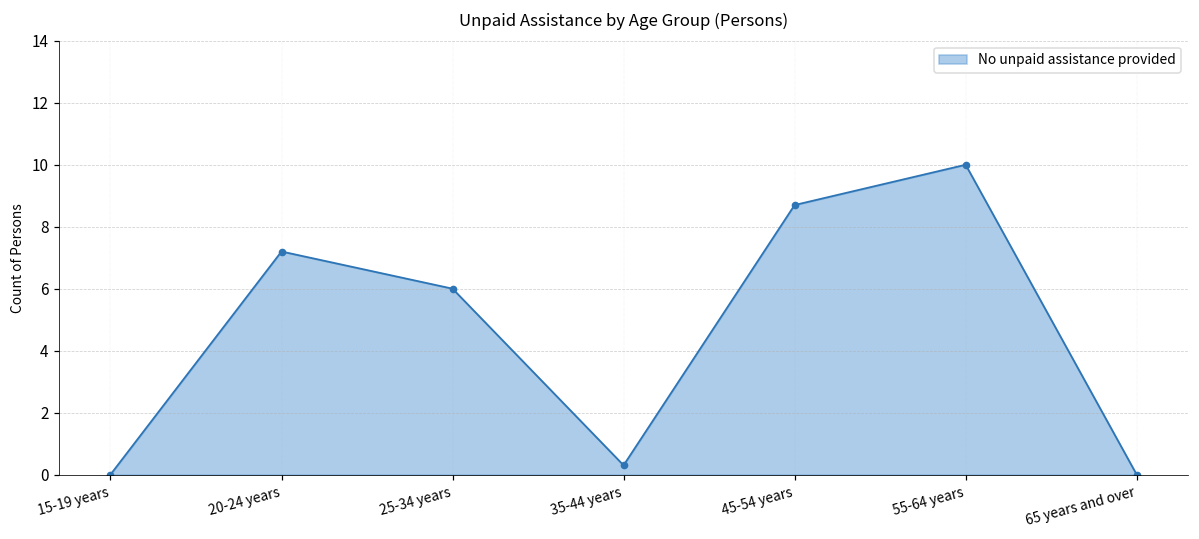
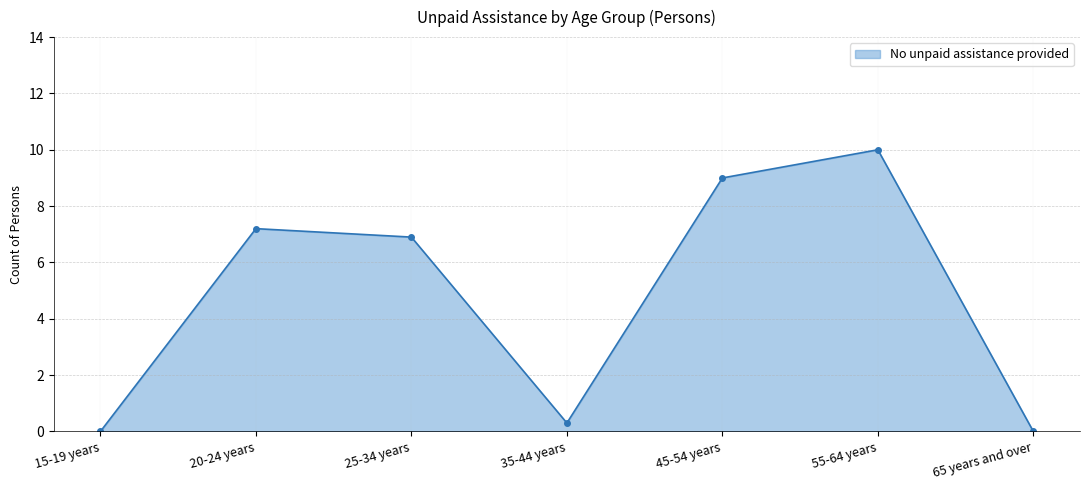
  {
    "15-19 years": 0.0,
    "20-24 years": 7.2,
-   "25-34 years": 6.0,
+   "25-34 years": 6.9,
    "35-44 years": 0.3,
-   "45-54 years": 8.7,
+   "45-54 years": 9.0,
    "55-64 years": 10.0,
    "65 years and over": 0.0
  }
